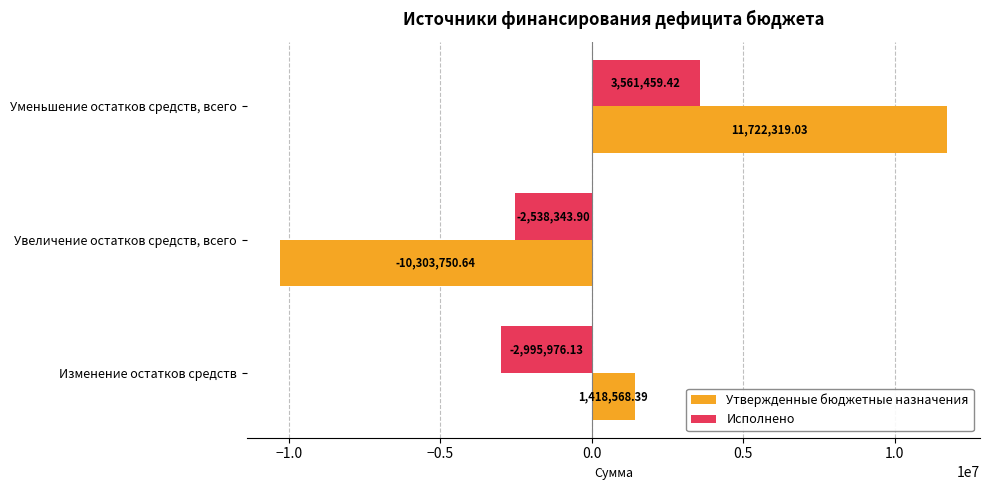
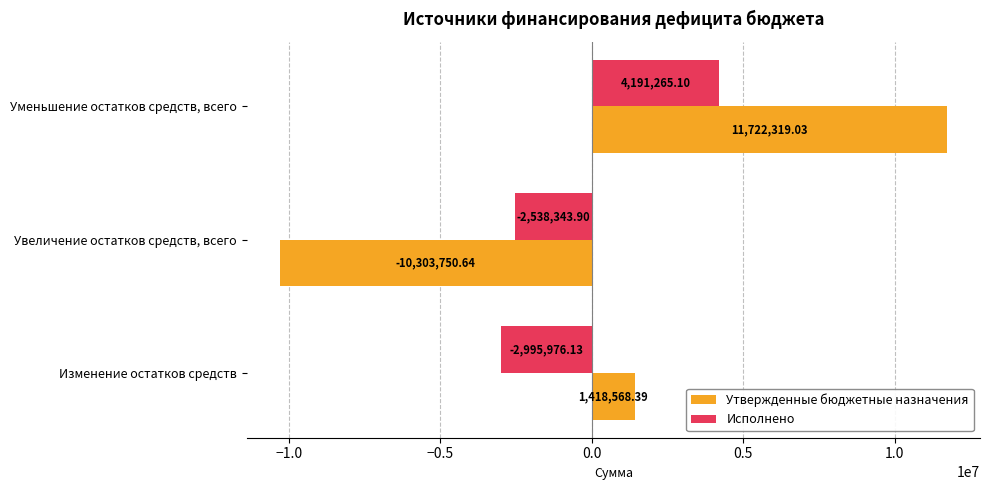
  {
    "Утвержденные бюджетные назначения": {
      "Уменьшение остатков средств, всего": "11,722,319.03",
      "Увеличение остатков средств, всего": "-10,303,750.64",
      "Изменение остатков средств": "1,418,568.39"
    },
    "Исполнено": {
-     "Уменьшение остатков средств, всего": "3,561,459.42",
+     "Уменьшение остатков средств, всего": "4,191,265.10",
      "Увеличение остатков средств, всего": "-2,538,343.90",
      "Изменение остатков средств": "-2,995,976.13"
    }
  }
